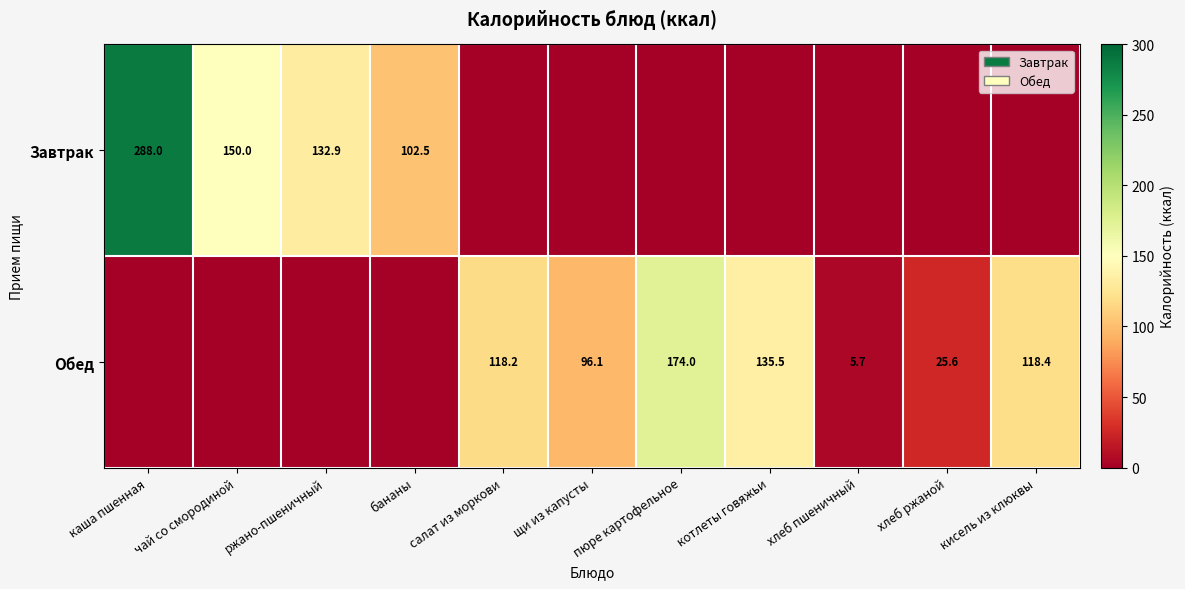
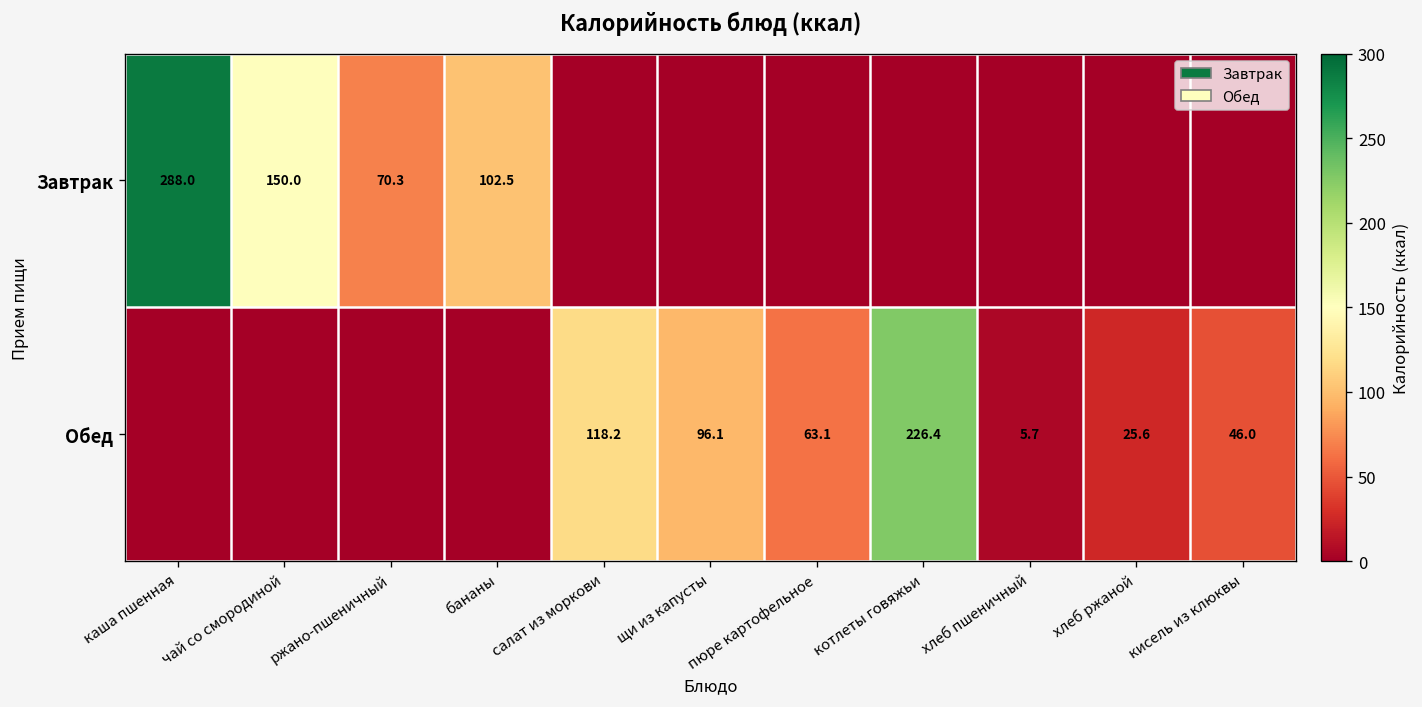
  {
    "Завтрак": {
      "каша пшенная": 288.0,
      "чай со смородиной": 150.0,
-     "ржано-пшеничный": 132.9,
+     "ржано-пшеничный": 70.3,
      "бананы": 102.5
    },
    "Обед": {
      "салат из моркови": 118.2,
      "щи из капусты": 96.1,
-     "пюре картофельное": 174.0,
-     "котлеты говяжьи": 135.5,
+     "пюре картофельное": 63.1,
+     "котлеты говяжьи": 226.4,
      "хлеб пшеничный": 5.7,
      "хлеб ржаной": 25.6,
-     "кисель из клюквы": 118.4
+     "кисель из клюквы": 46.0
    }
  }
